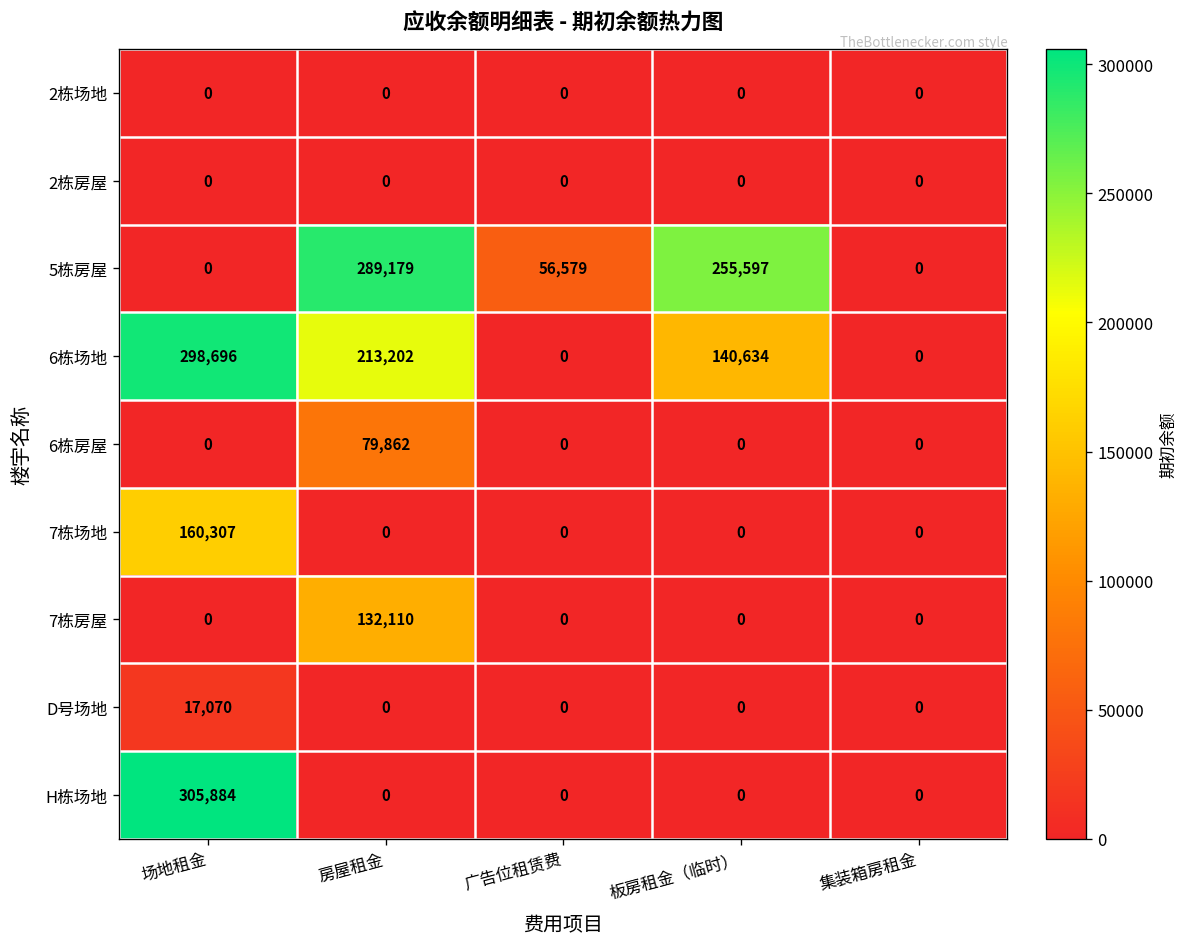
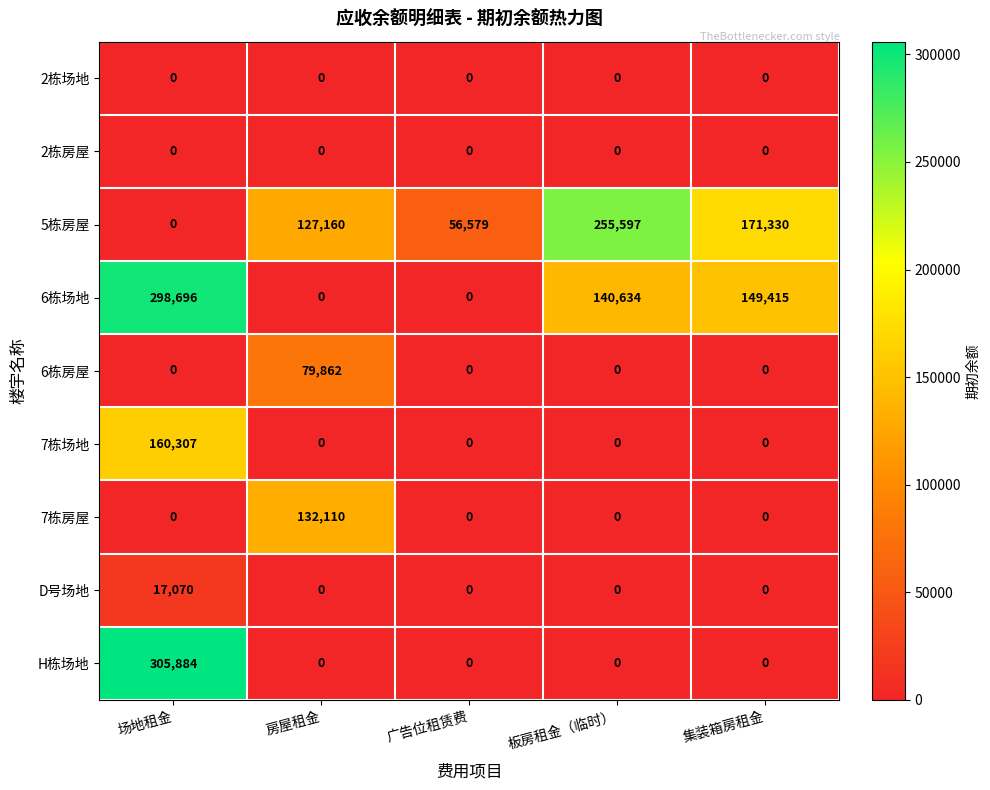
  {
    "2栋场地": {
      "场地租金": "0",
      "房屋租金": "0",
      "广告位租赁费": "0",
      "板房租金（临时）": "0",
      "集装箱房租金": "0"
    },
    "2栋房屋": {
      "场地租金": "0",
      "房屋租金": "0",
      "广告位租赁费": "0",
      "板房租金（临时）": "0",
      "集装箱房租金": "0"
    },
    "5栋房屋": {
      "场地租金": "0",
-     "房屋租金": "289,179",
+     "房屋租金": "127,160",
      "广告位租赁费": "56,579",
      "板房租金（临时）": "255,597",
-     "集装箱房租金": "0"
+     "集装箱房租金": "171,330"
    },
    "6栋场地": {
      "场地租金": "298,696",
-     "房屋租金": "213,202",
+     "房屋租金": "0",
      "广告位租赁费": "0",
      "板房租金（临时）": "140,634",
-     "集装箱房租金": "0"
+     "集装箱房租金": "149,415"
    },
    "6栋房屋": {
      "场地租金": "0",
      "房屋租金": "79,862",
      "广告位租赁费": "0",
      "板房租金（临时）": "0",
      "集装箱房租金": "0"
    },
    "7栋场地": {
      "场地租金": "160,307",
      "房屋租金": "0",
      "广告位租赁费": "0",
      "板房租金（临时）": "0",
      "集装箱房租金": "0"
    },
    "7栋房屋": {
      "场地租金": "0",
      "房屋租金": "132,110",
      "广告位租赁费": "0",
      "板房租金（临时）": "0",
      "集装箱房租金": "0"
    },
    "D号场地": {
      "场地租金": "17,070",
      "房屋租金": "0",
      "广告位租赁费": "0",
      "板房租金（临时）": "0",
      "集装箱房租金": "0"
    },
    "H栋场地": {
      "场地租金": "305,884",
      "房屋租金": "0",
      "广告位租赁费": "0",
      "板房租金（临时）": "0",
      "集装箱房租金": "0"
    }
  }
